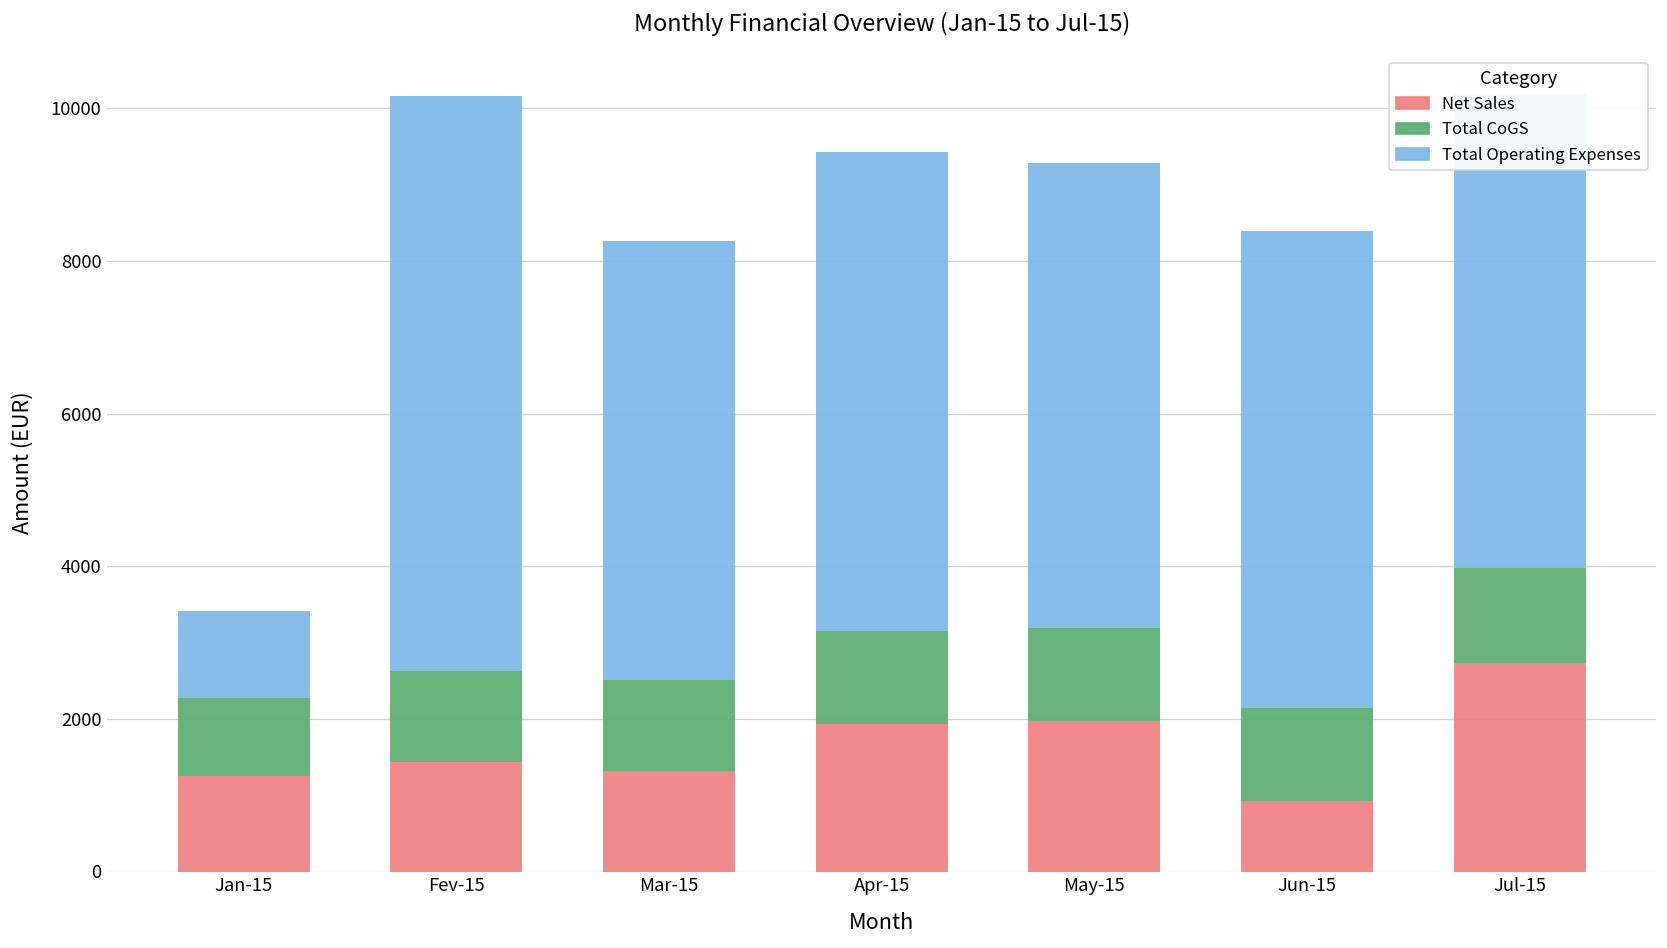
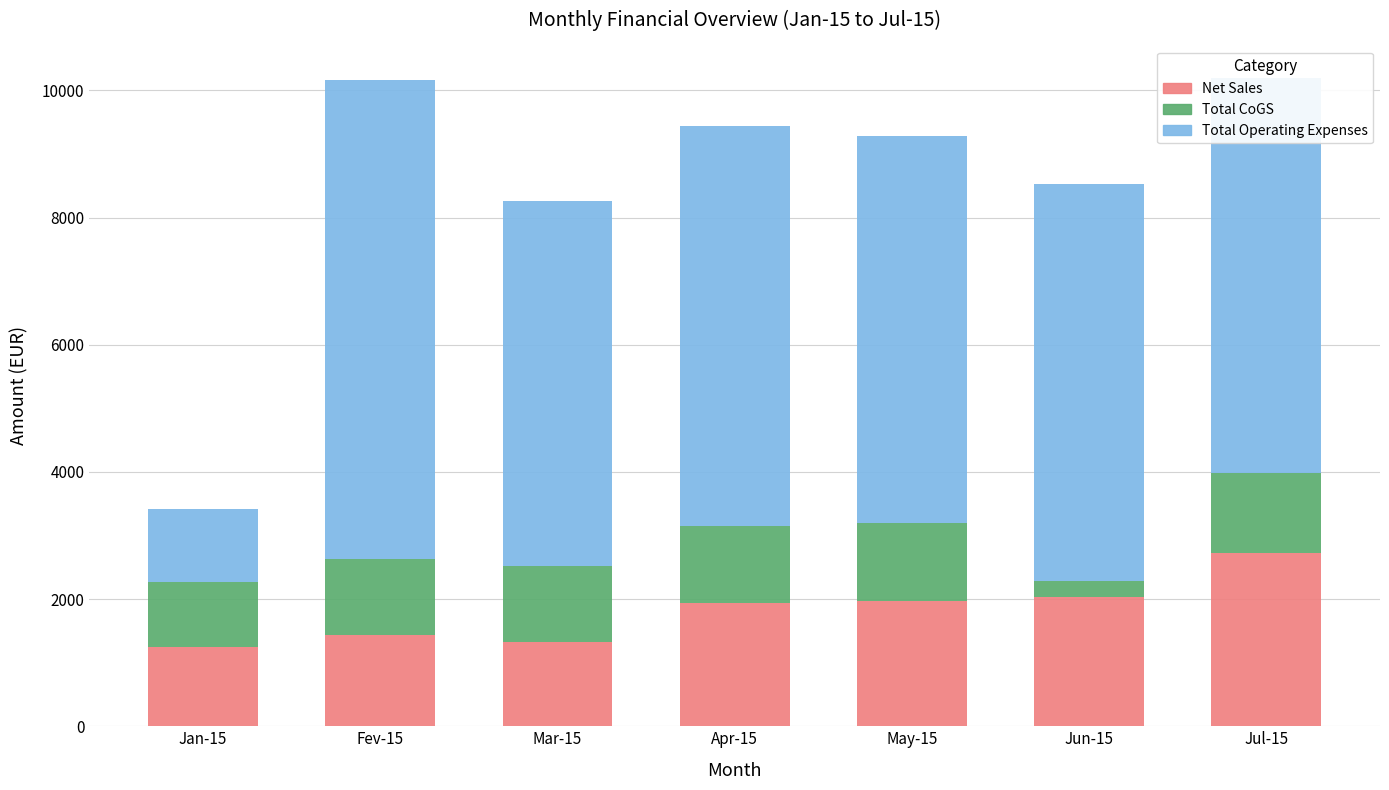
  {
    "Net Sales": {
      "Jan-15": 1300,
      "Fev-15": 1400,
      "Mar-15": 1300,
      "Apr-15": 1900,
      "May-15": 2000,
-     "Jun-15": 900,
+     "Jun-15": 2000,
      "Jul-15": 2700
    },
    "Total CoGS": {
      "Jan-15": 1000,
      "Fev-15": 1200,
      "Mar-15": 1200,
      "Apr-15": 1200,
      "May-15": 1200,
-     "Jun-15": 1200,
+     "Jun-15": 300,
      "Jul-15": 1200
    },
    "Total Operating Expenses": {
      "Jan-15": 1100,
      "Fev-15": 7500,
      "Mar-15": 5700,
      "Apr-15": 6300,
      "May-15": 6100,
      "Jun-15": 6200
    }
  }
